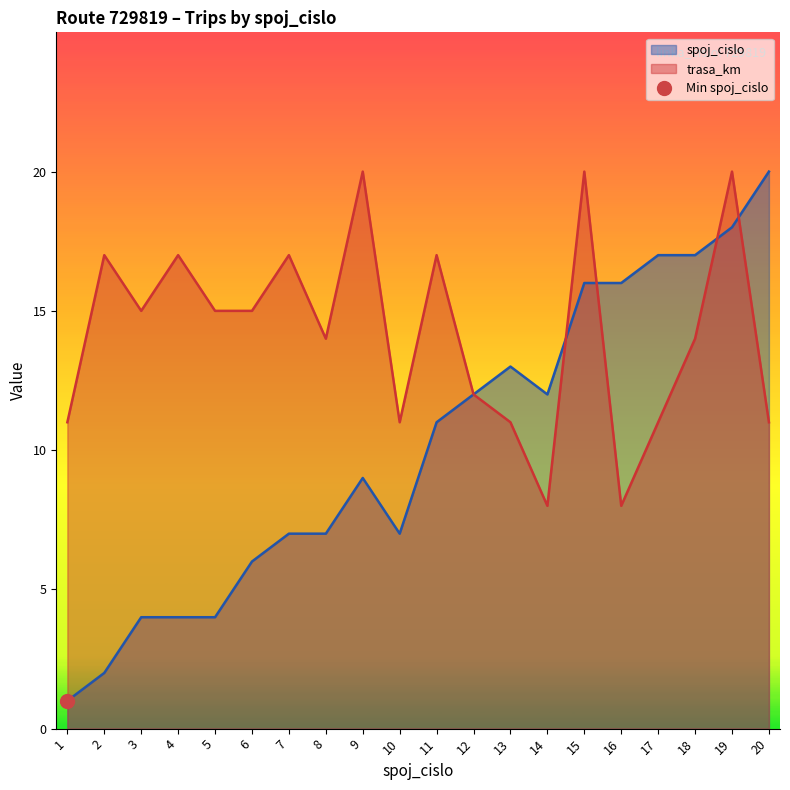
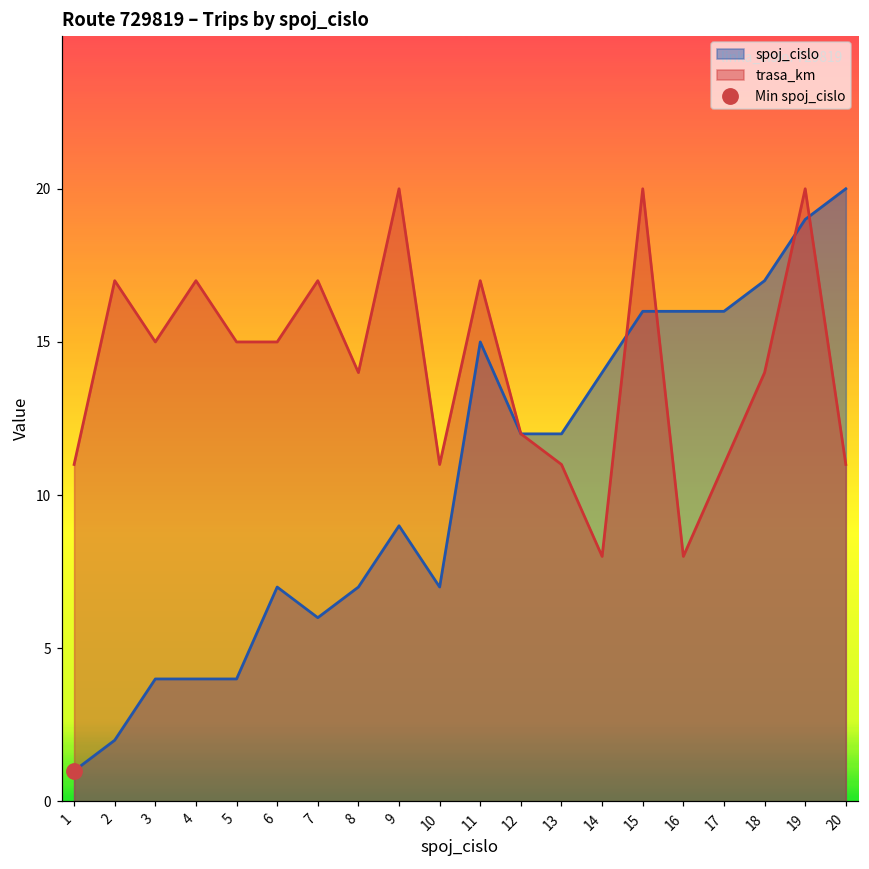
  {
    "spoj_cislo": {
      "2": 2,
      "3": 4,
      "4": 4,
      "5": 4,
-     "6": 6,
-     "7": 7,
+     "6": 7,
+     "7": 6,
      "8": 7,
      "9": 9,
      "10": 7,
-     "11": 11,
-     "13": 13,
-     "14": 12,
+     "11": 15,
+     "13": 12,
+     "14": 14,
      "15": 16,
      "16": 16,
-     "17": 17,
+     "17": 16,
      "18": 17,
-     "19": 18,
+     "19": 19,
      "20": 20
    }
  }
